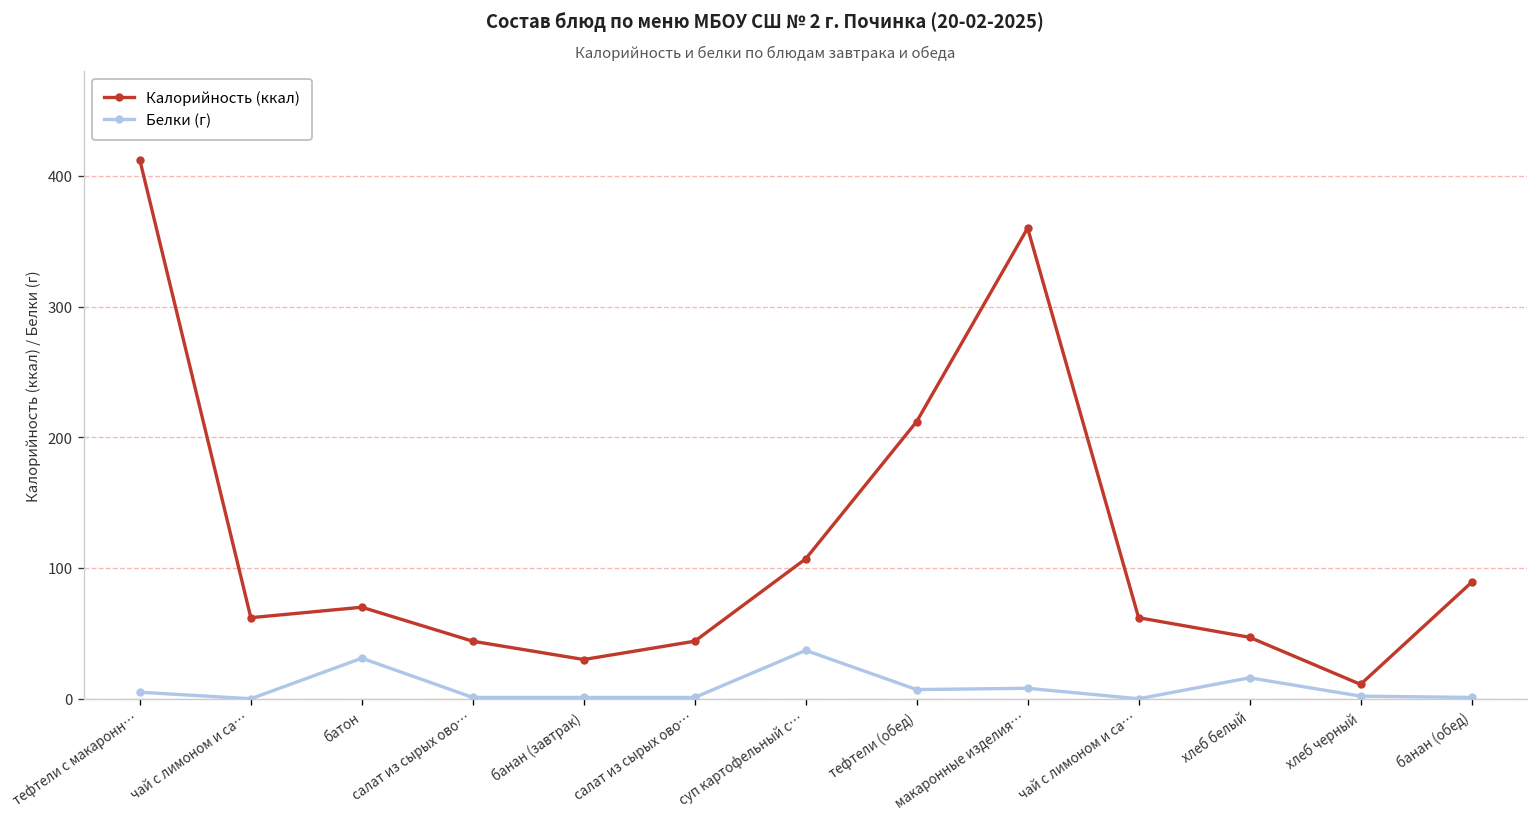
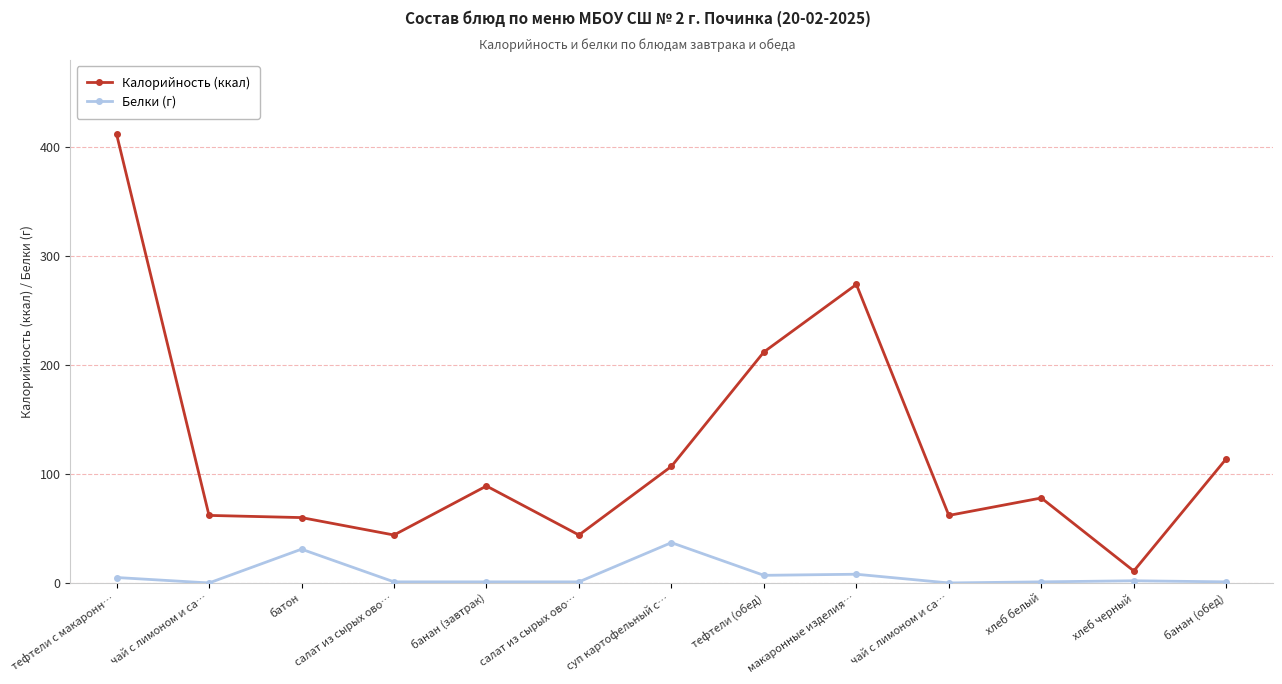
  {
    "Калорийность (ккал)": {
      "тефтели с макаронн…": 412,
-     "батон": 70,
-     "банан (завтрак)": 30,
+     "батон": 60,
+     "банан (завтрак)": 89,
      "суп картофельный с…": 107,
      "тефтели (обед)": 212,
-     "макаронные изделия…": 360,
-     "хлеб белый": 47,
+     "макаронные изделия…": 274,
+     "хлеб белый": 78,
      "хлеб черный": 11,
-     "банан (обед)": 89
+     "банан (обед)": 114
    },
    "Белки (г)": {
      "тефтели с макаронн…": 5,
      "батон": 31,
      "банан (завтрак)": 1,
      "суп картофельный с…": 37,
      "тефтели (обед)": 7,
      "макаронные изделия…": 8,
-     "хлеб белый": 16,
+     "хлеб белый": 1,
      "хлеб черный": 2,
      "банан (обед)": 1
    }
  }
